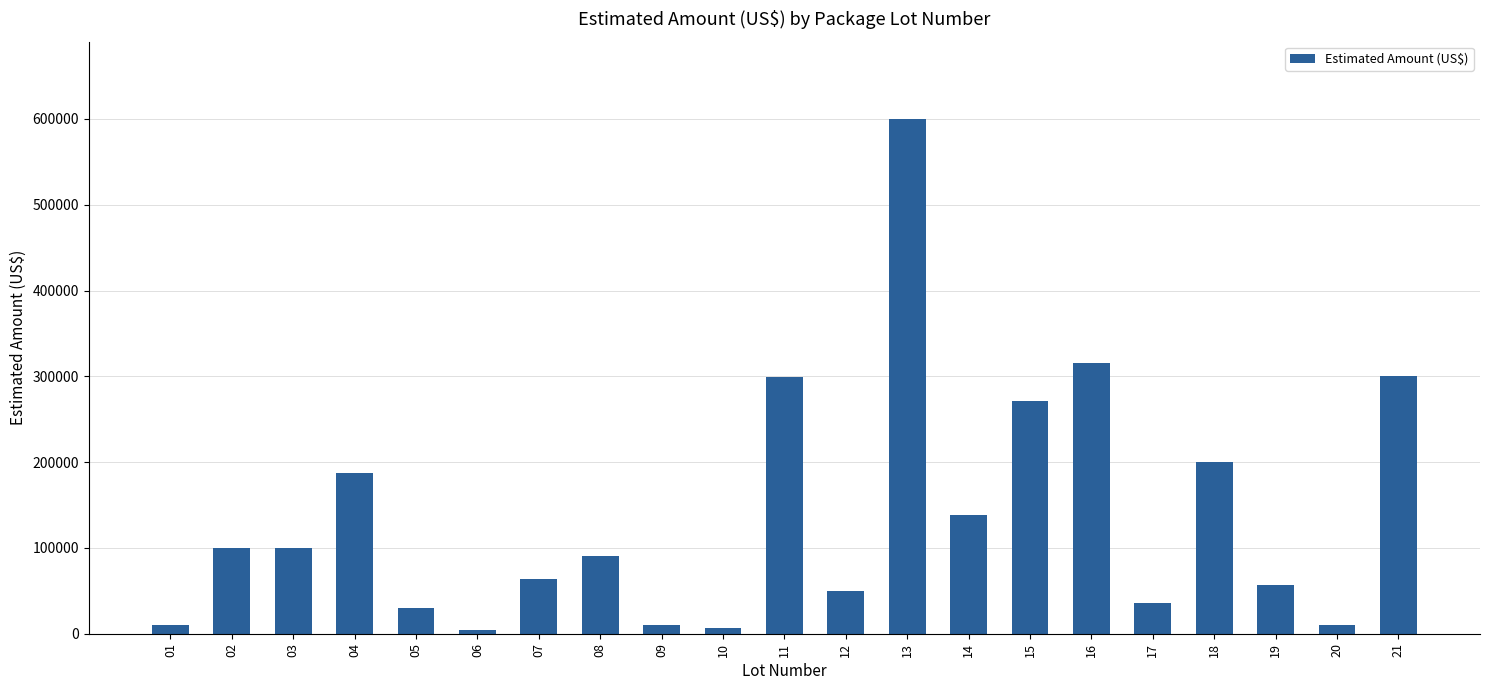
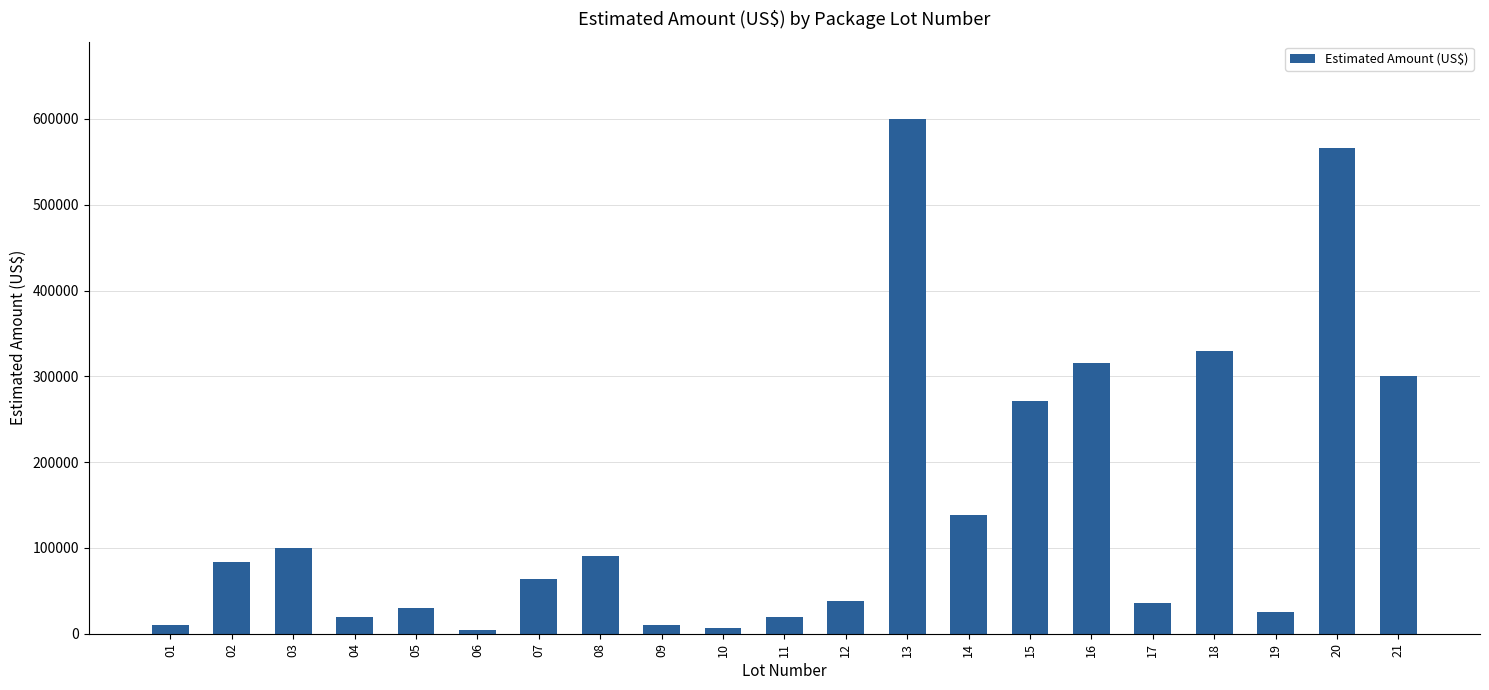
  {
    "01": 10000,
-   "02": 100000,
+   "02": 80000,
    "03": 100000,
-   "04": 190000,
+   "04": 20000,
    "05": 30000,
    "06": 0,
    "07": 60000,
    "08": 90000,
    "09": 10000,
    "10": 10000,
-   "11": 300000,
-   "12": 50000,
+   "11": 20000,
+   "12": 40000,
    "13": 600000,
    "14": 140000,
    "15": 270000,
    "16": 320000,
    "17": 40000,
-   "18": 200000,
-   "19": 60000,
-   "20": 10000,
+   "18": 330000,
+   "19": 30000,
+   "20": 570000,
    "21": 300000
  }
